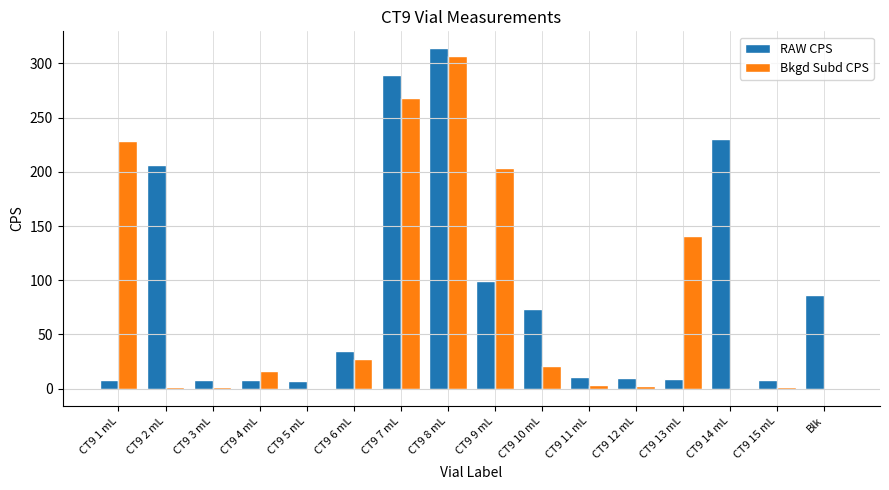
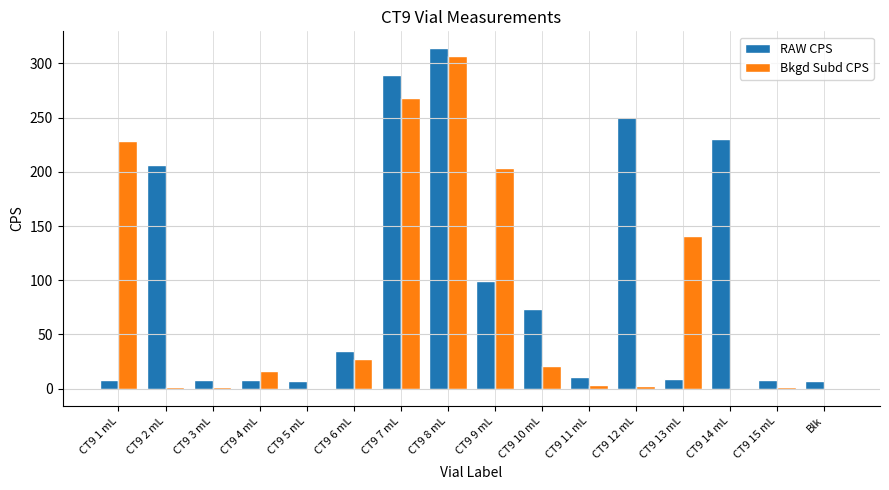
  {
    "RAW CPS": {
      "CT9 1 mL": 8,
      "CT9 2 mL": 206,
      "CT9 3 mL": 8,
      "CT9 4 mL": 8,
      "CT9 5 mL": 7,
      "CT9 6 mL": 35,
      "CT9 7 mL": 289,
      "CT9 8 mL": 314,
      "CT9 9 mL": 99,
      "CT9 10 mL": 74,
      "CT9 11 mL": 11,
-     "CT9 12 mL": 10,
+     "CT9 12 mL": 251,
      "CT9 13 mL": 9,
      "CT9 14 mL": 230,
      "CT9 15 mL": 8,
-     "Blk": 86
+     "Blk": 7
    },
    "Bkgd Subd CPS": {
      "CT9 1 mL": 229,
      "CT9 4 mL": 16,
      "CT9 6 mL": 28,
      "CT9 7 mL": 268,
      "CT9 8 mL": 307,
      "CT9 9 mL": 204,
      "CT9 10 mL": 21,
      "CT9 11 mL": 4,
      "CT9 12 mL": 2,
      "CT9 13 mL": 141,
      "Blk": 0
    }
  }
